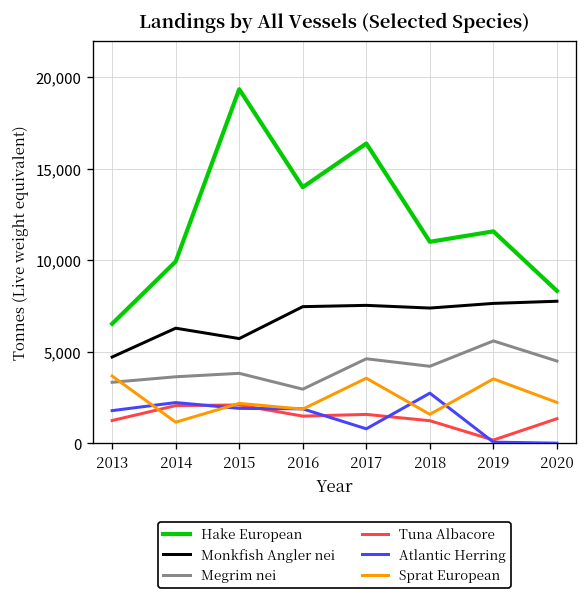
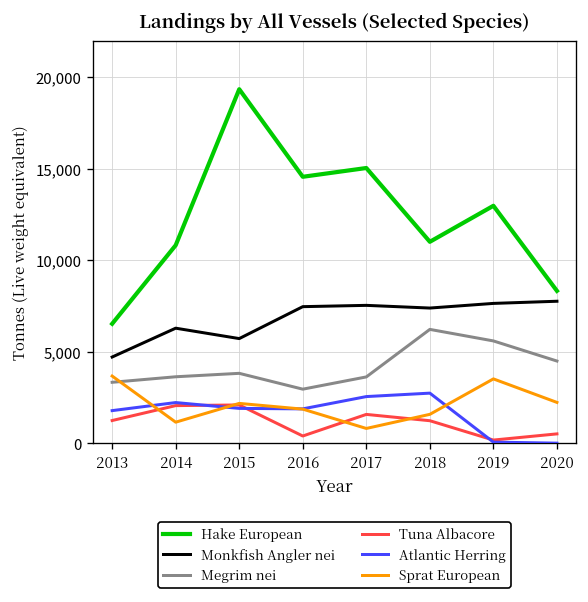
  {
    "Hake European": {
      "2013": "6,500",
-     "2014": "9,900",
+     "2014": "10,800",
      "2015": "19,400",
-     "2016": "14,000",
-     "2017": "16,400",
+     "2016": "14,600",
+     "2017": "15,000",
      "2018": "11,000",
-     "2019": "11,600",
+     "2019": "13,000",
      "2020": "8,300"
    },
    "Monkfish Angler nei": {
      "2013": "4,700",
      "2014": "6,300",
      "2015": "5,700",
      "2016": "7,500",
      "2017": "7,500",
      "2018": "7,400",
      "2019": "7,600",
      "2020": "7,800"
    },
    "Megrim nei": {
      "2013": "3,300",
      "2014": "3,600",
      "2015": "3,800",
      "2016": "3,000",
-     "2017": "4,600",
-     "2018": "4,200",
+     "2017": "3,600",
+     "2018": "6,200",
      "2019": "5,600",
      "2020": "4,500"
    },
    "Tuna Albacore": {
      "2013": "1,200",
-     "2016": "1,500",
+     "2016": "400",
      "2017": "1,600",
      "2018": "1,200",
-     "2020": "1,300"
+     "2020": "500"
    },
    "Atlantic Herring": {
      "2013": "1,800",
      "2015": "1,900",
-     "2017": "800",
+     "2017": "2,500",
      "2018": "2,700",
      "2020": "0"
    },
    "Sprat European": {
      "2013": "3,700",
      "2014": "1,100",
-     "2017": "3,600",
+     "2017": "800",
      "2018": "1,600",
      "2019": "3,500",
      "2020": "2,200"
    }
  }
